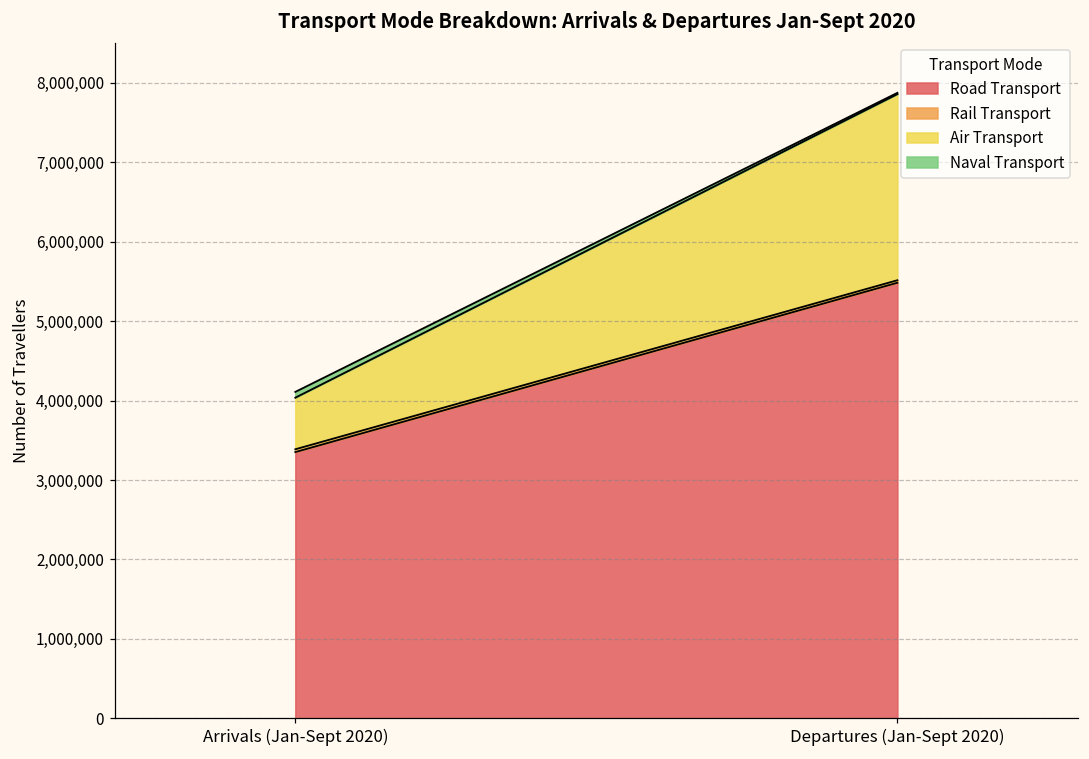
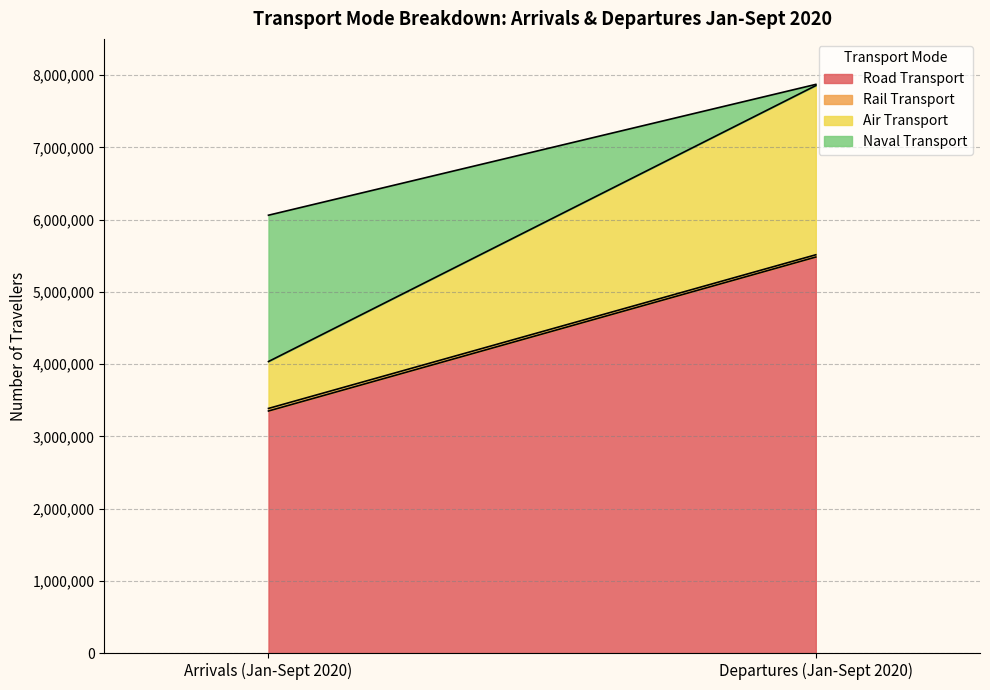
  {
    "Road Transport": {
      "Arrivals (Jan-Sept 2020)": "3,400,000"
    },
    "Naval Transport": {
-     "Arrivals (Jan-Sept 2020)": "100,000"
+     "Arrivals (Jan-Sept 2020)": "2,000,000"
    }
  }
